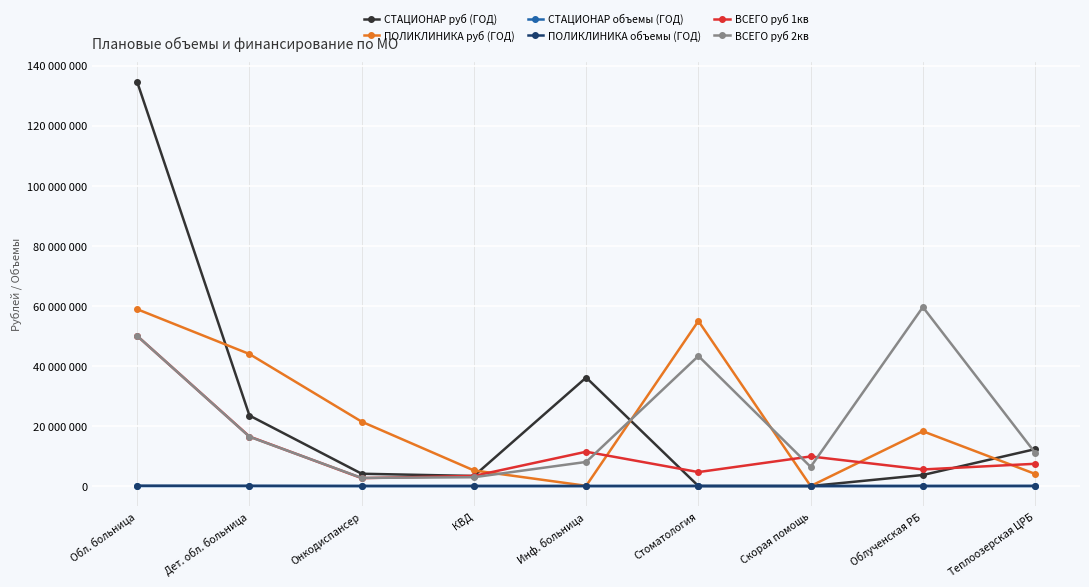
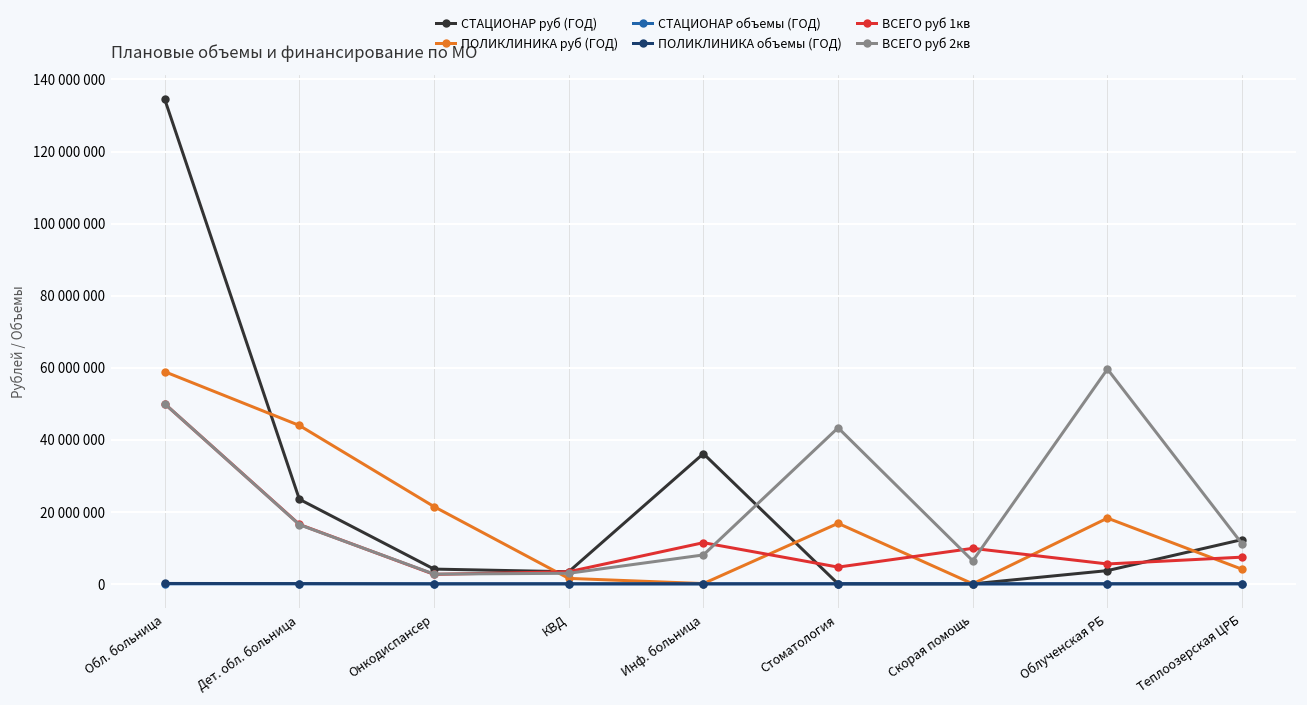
  {
    "СТАЦИОНАР руб (ГОД)": {
      "Обл. больница": 135000000,
      "Дет. обл. больница": 23000000,
      "Онкодиспансер": 4000000,
      "Инф. больница": 36000000,
      "Облученская РБ": 4000000,
      "Теплоозерская ЦРБ": 12000000
    },
    "ПОЛИКЛИНИКА руб (ГОД)": {
      "Обл. больница": 59000000,
      "Дет. обл. больница": 44000000,
      "Онкодиспансер": 21000000,
-     "КВД": 5000000,
-     "Стоматология": 55000000,
+     "КВД": 2000000,
+     "Стоматология": 17000000,
      "Облученская РБ": 18000000,
      "Теплоозерская ЦРБ": 4000000
    },
    "ВСЕГО руб 1кв": {
      "Инф. больница": 11000000,
      "Стоматология": 5000000,
      "Скорая помощь": 10000000,
      "Облученская РБ": 6000000,
      "Теплоозерская ЦРБ": 7000000
    },
    "ВСЕГО руб 2кв": {
      "Инф. больница": 8000000,
      "Стоматология": 43000000,
      "Скорая помощь": 6000000,
      "Облученская РБ": 60000000,
      "Теплоозерская ЦРБ": 11000000
    }
  }
